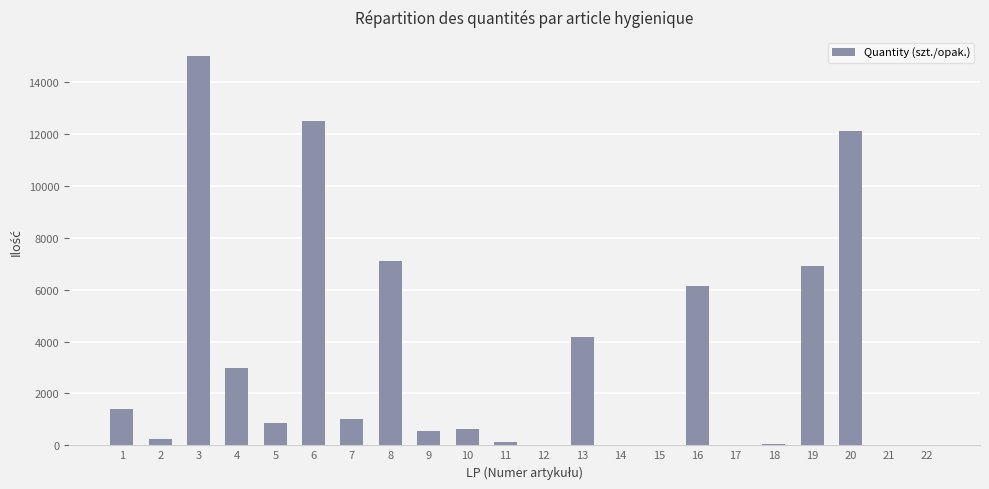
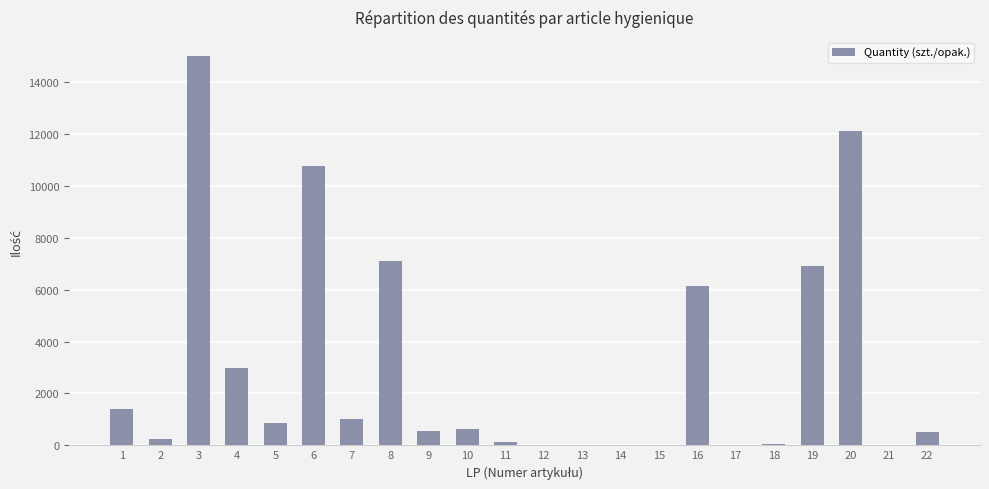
  {
    "1": 1400,
    "2": 300,
    "3": 15000,
    "4": 3000,
    "5": 900,
-   "6": 12500,
+   "6": 10800,
    "7": 1000,
    "8": 7100,
    "9": 500,
    "10": 600,
    "11": 100,
-   "13": 4200,
+   "13": 0,
    "16": 6100,
    "19": 6900,
    "20": 12100,
-   "22": 0
+   "22": 500
  }
